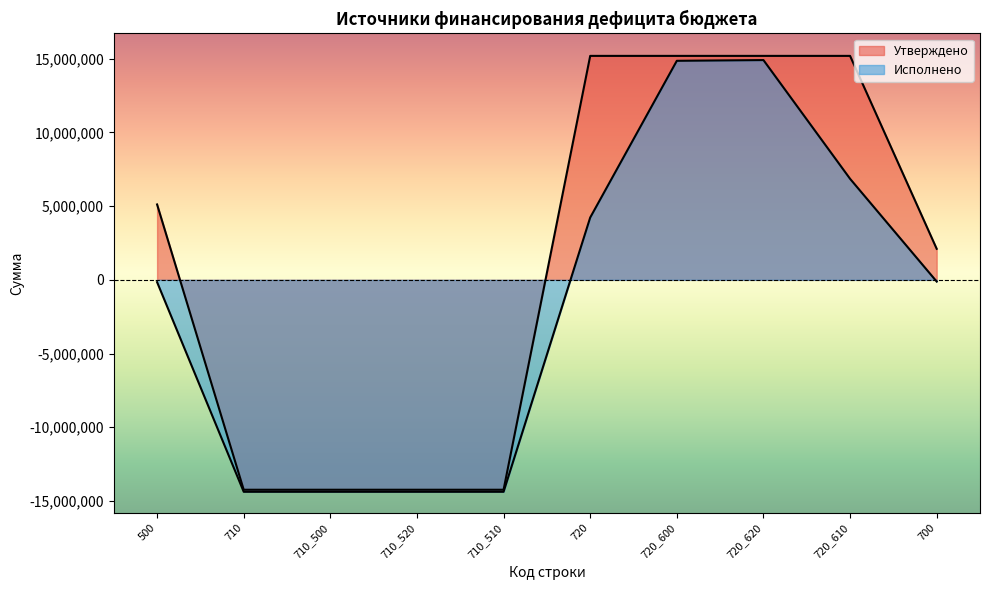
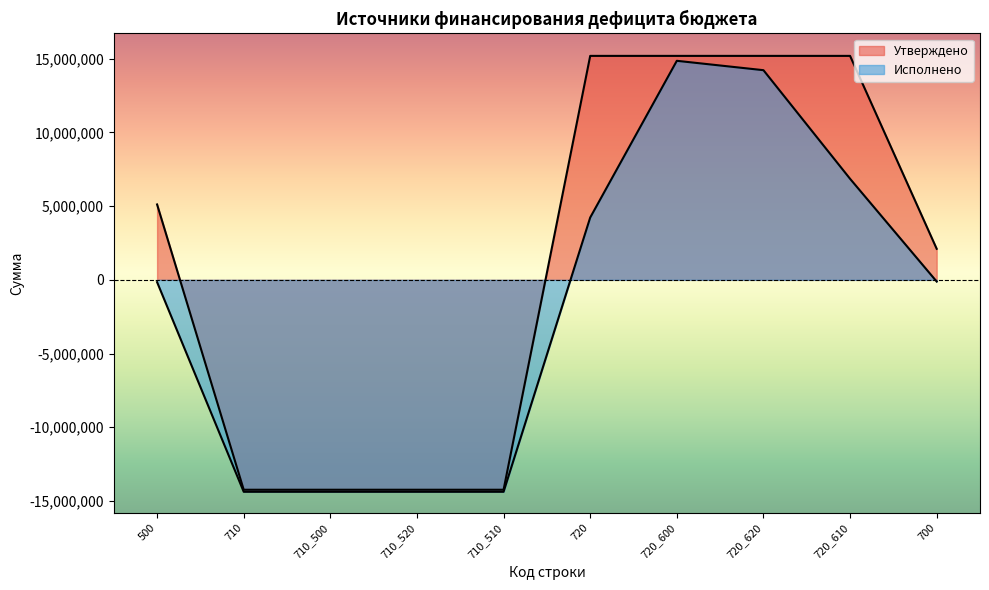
  {
    "Исполнено": {
-     "720_620": "14,900,000"
+     "720_620": "14,200,000"
    }
  }
